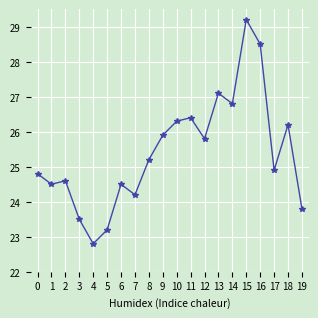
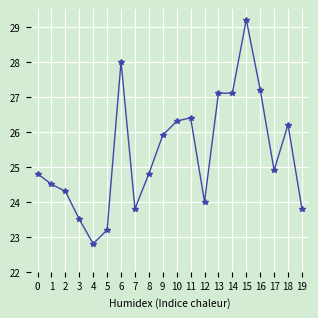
  {
    "0": 24.8,
    "1": 24.5,
-   "2": 24.6,
+   "2": 24.3,
    "3": 23.5,
    "4": 22.8,
    "5": 23.2,
-   "6": 24.5,
-   "7": 24.2,
-   "8": 25.2,
+   "6": 28.0,
+   "7": 23.8,
+   "8": 24.8,
    "9": 25.9,
    "10": 26.3,
    "11": 26.4,
-   "12": 25.8,
+   "12": 24.0,
    "13": 27.1,
-   "14": 26.8,
+   "14": 27.1,
    "15": 29.2,
-   "16": 28.5,
+   "16": 27.2,
    "17": 24.9,
    "18": 26.2,
    "19": 23.8
  }
